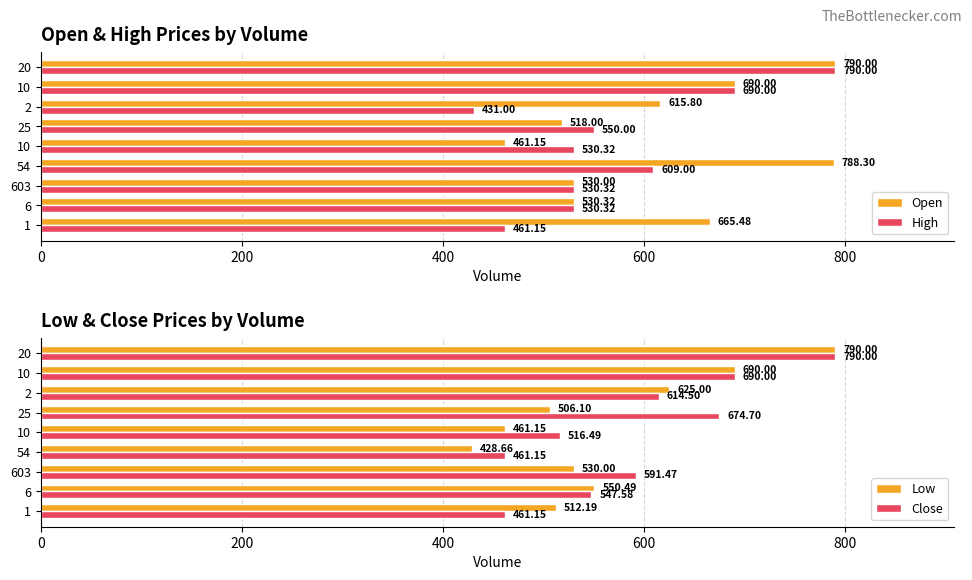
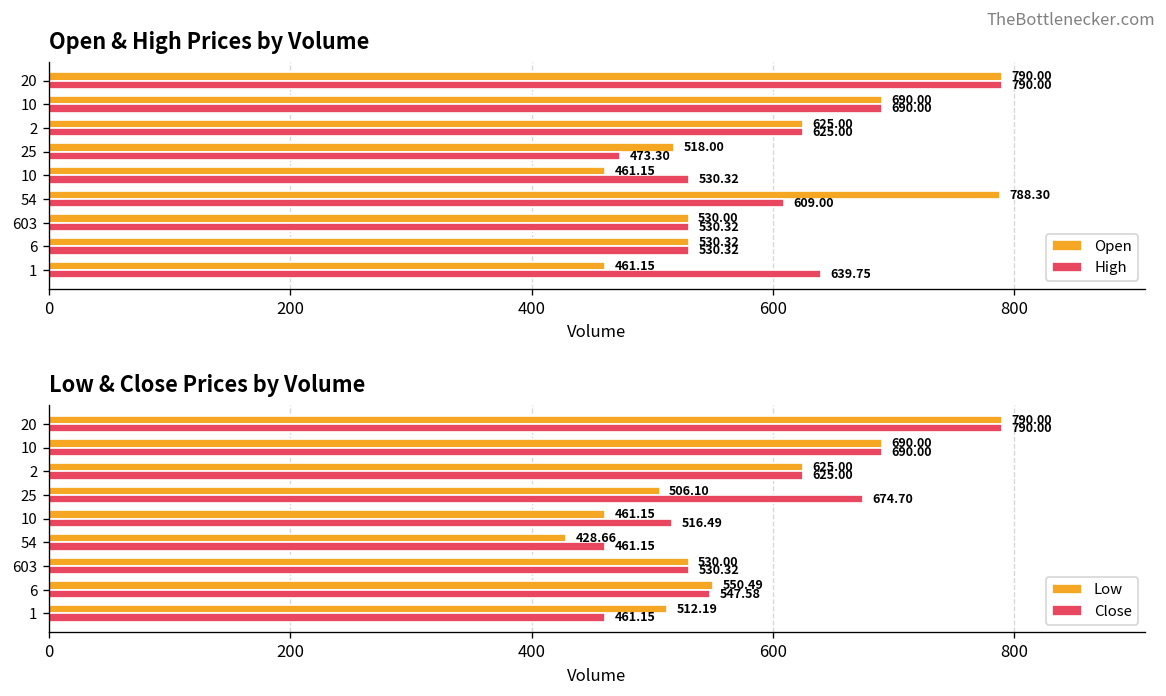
  {
    "Open & High Prices by Volume": {
      "Open": {
-       "2": 615.80,
+       "2": 625.00,
        "25": 518.00,
        "54": 788.30,
-       "1": 665.48
+       "1": 461.15
      },
      "High": {
-       "2": 431.00,
-       "25": 550.00,
+       "2": 625.00,
+       "25": 473.30,
        "54": 609.00,
-       "1": 461.15
+       "1": 639.75
      }
    },
    "Low & Close Prices by Volume": {
      "Low": {
        "25": 506.10,
        "54": 428.66,
        "603": 530.00,
        "1": 512.19
      },
      "Close": {
-       "2": 614.50,
+       "2": 625.00,
        "25": 674.70,
        "54": 461.15,
-       "603": 591.47,
+       "603": 530.32,
        "1": 461.15
      }
    }
  }
